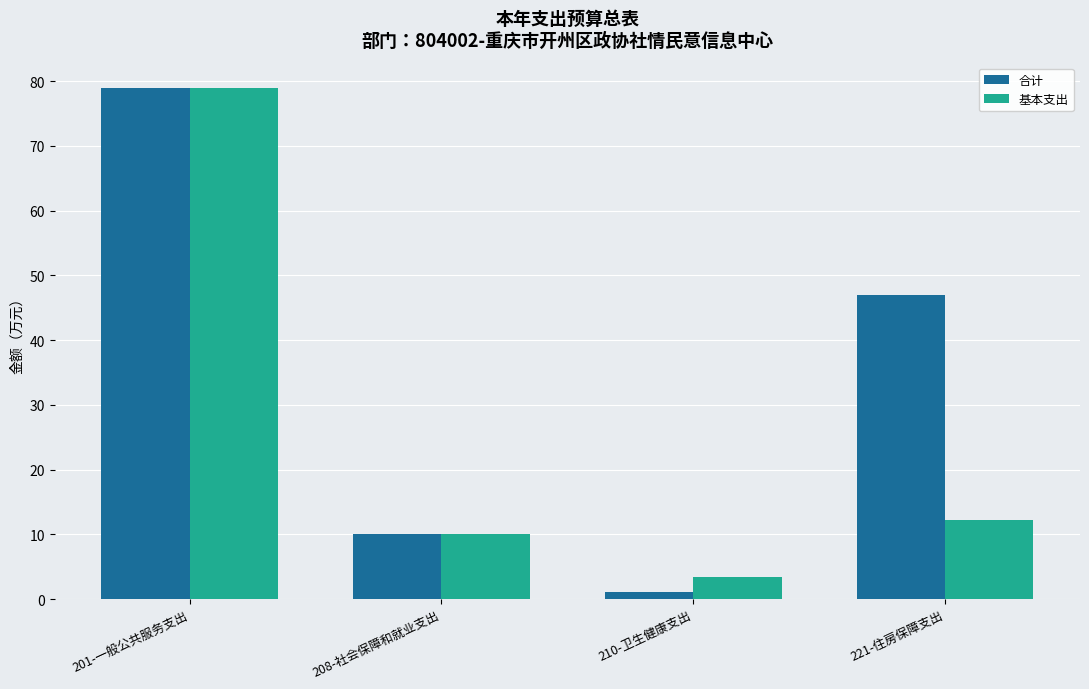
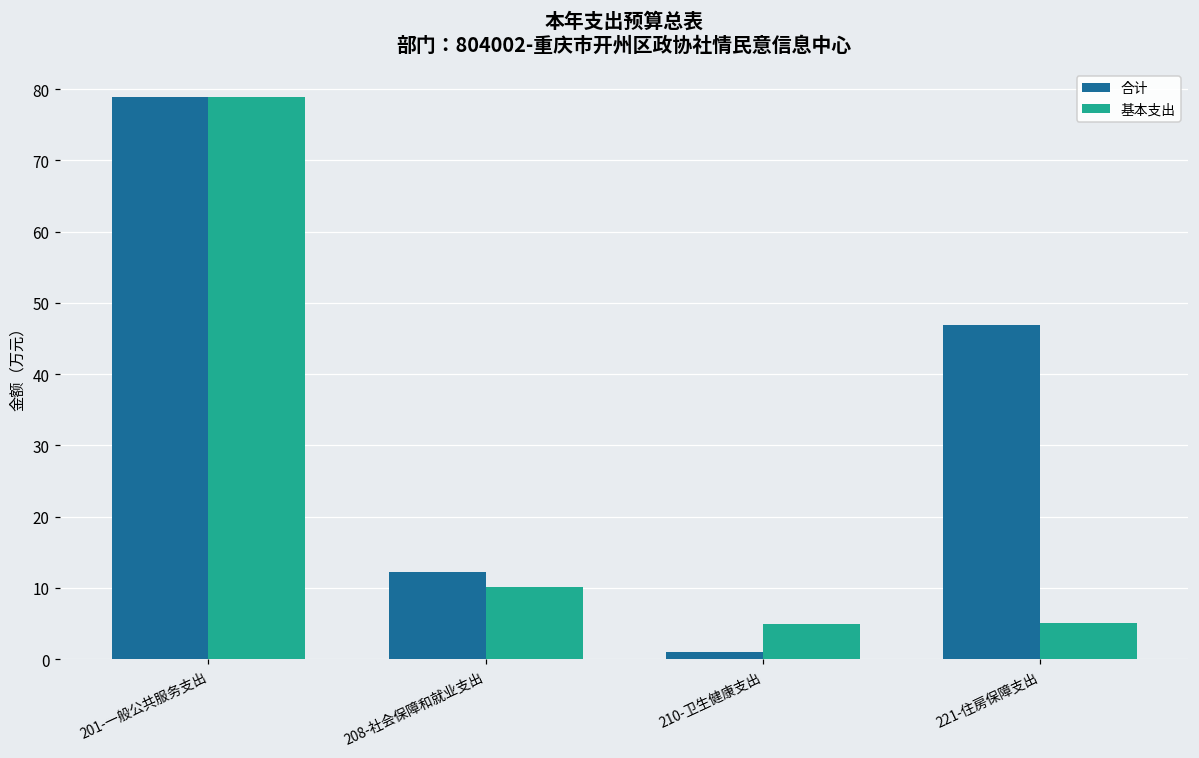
  {
    "合计": {
      "201-一般公共服务支出": 79,
-     "208-社会保障和就业支出": 10,
+     "208-社会保障和就业支出": 12,
      "210-卫生健康支出": 1,
      "221-住房保障支出": 47
    },
    "基本支出": {
      "201-一般公共服务支出": 79,
      "208-社会保障和就业支出": 10,
-     "210-卫生健康支出": 3,
-     "221-住房保障支出": 12
+     "210-卫生健康支出": 5,
+     "221-住房保障支出": 5
    }
  }
